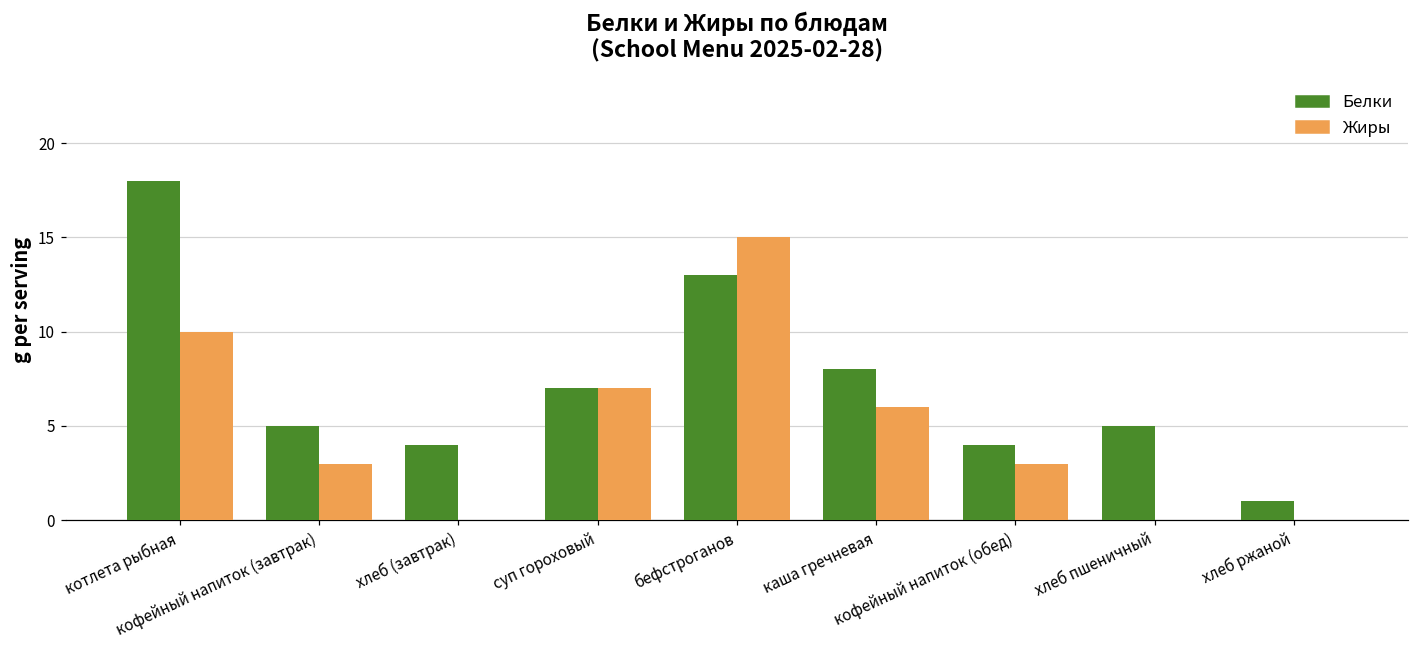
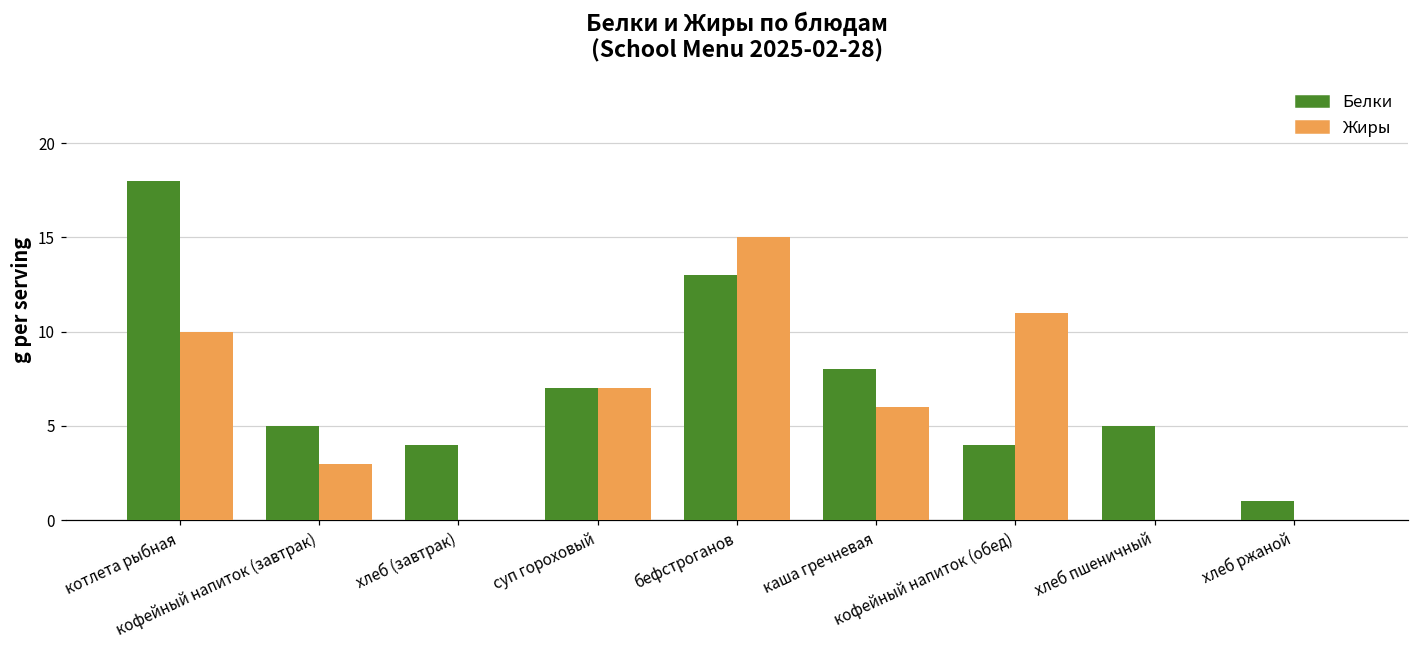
  {
    "Белки": {
      "котлета рыбная": 18,
      "кофейный напиток (завтрак)": 5,
      "хлеб (завтрак)": 4,
      "суп гороховый": 7,
      "бефстроганов": 13,
      "каша гречневая": 8,
      "кофейный напиток (обед)": 4,
      "хлеб пшеничный": 5,
      "хлеб ржаной": 1
    },
    "Жиры": {
      "котлета рыбная": 10,
      "кофейный напиток (завтрак)": 3,
      "хлеб (завтрак)": 0,
      "суп гороховый": 7,
      "бефстроганов": 15,
      "каша гречневая": 6,
-     "кофейный напиток (обед)": 3,
+     "кофейный напиток (обед)": 11,
      "хлеб пшеничный": 0,
      "хлеб ржаной": 0
    }
  }
